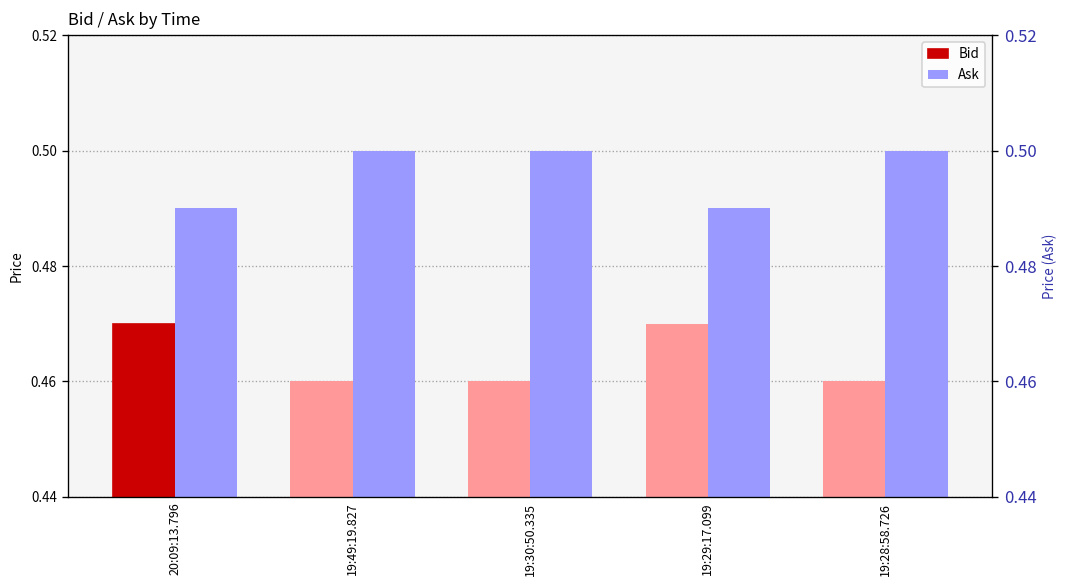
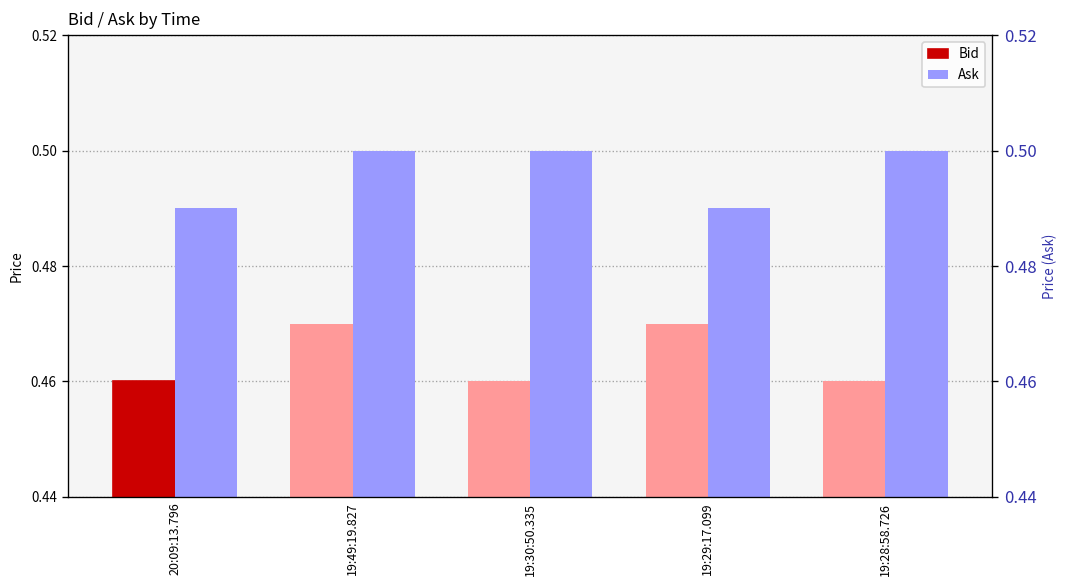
  {
    "Bid": {
-     "20:09:13.796": 0.47,
-     "19:49:19.827": 0.46,
+     "20:09:13.796": 0.46,
+     "19:49:19.827": 0.47,
      "19:30:50.335": 0.46,
      "19:29:17.099": 0.47,
      "19:28:58.726": 0.46
    },
    "Ask": {
      "20:09:13.796": 0.49,
      "19:49:19.827": 0.50,
      "19:30:50.335": 0.50,
      "19:29:17.099": 0.49,
      "19:28:58.726": 0.50
    }
  }
